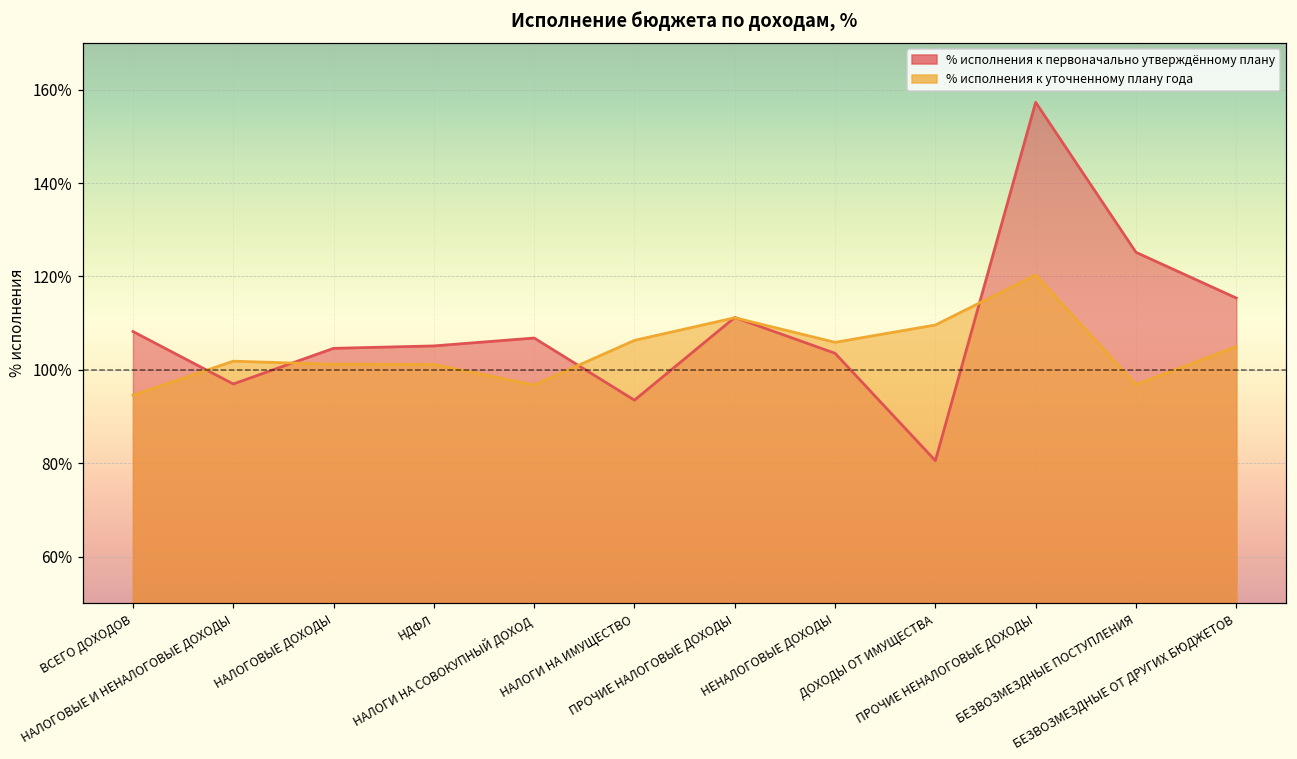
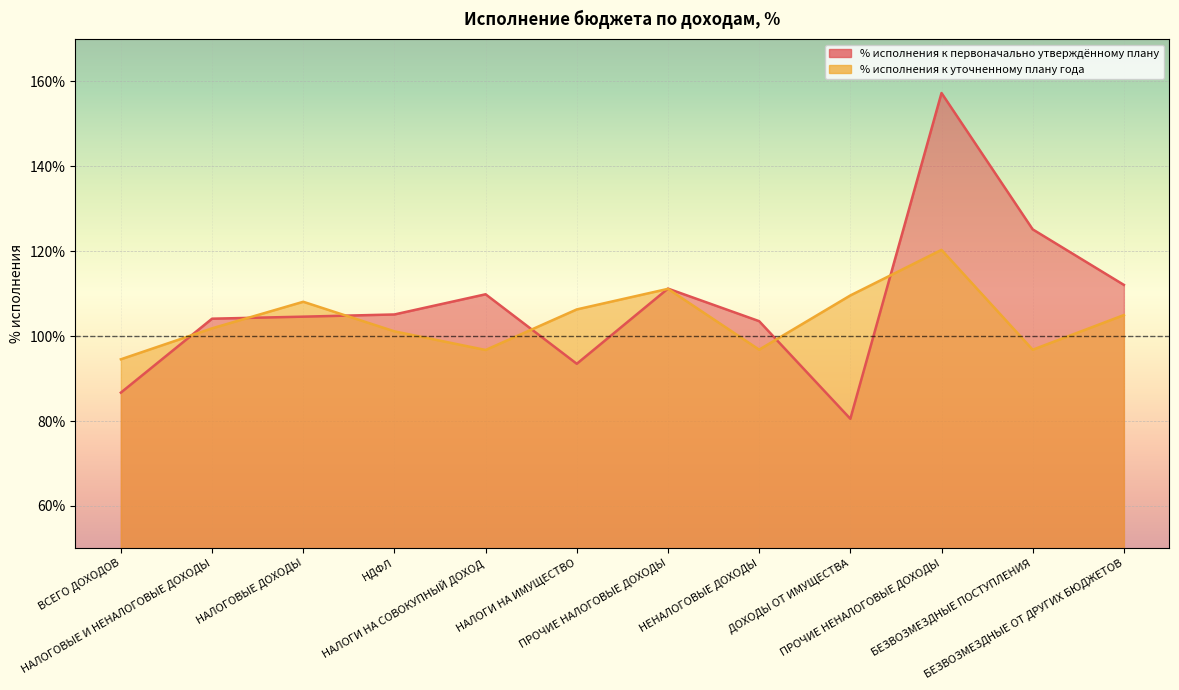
  {
    "% исполнения к первоначально утверждённому плану": {
-     "ВСЕГО ДОХОДОВ": "108%",
-     "НАЛОГОВЫЕ И НЕНАЛОГОВЫЕ ДОХОДЫ": "97%",
+     "ВСЕГО ДОХОДОВ": "87%",
+     "НАЛОГОВЫЕ И НЕНАЛОГОВЫЕ ДОХОДЫ": "104%",
      "НАЛОГОВЫЕ ДОХОДЫ": "105%",
      "НДФЛ": "105%",
-     "НАЛОГИ НА СОВОКУПНЫЙ ДОХОД": "107%",
+     "НАЛОГИ НА СОВОКУПНЫЙ ДОХОД": "110%",
      "НАЛОГИ НА ИМУЩЕСТВО": "93%",
      "НЕНАЛОГОВЫЕ ДОХОДЫ": "104%",
      "ДОХОДЫ ОТ ИМУЩЕСТВА": "81%",
      "ПРОЧИЕ НЕНАЛОГОВЫЕ ДОХОДЫ": "157%",
      "БЕЗВОЗМЕЗДНЫЕ ПОСТУПЛЕНИЯ": "125%",
-     "БЕЗВОЗМЕЗДНЫЕ ОТ ДРУГИХ БЮДЖЕТОВ": "115%"
+     "БЕЗВОЗМЕЗДНЫЕ ОТ ДРУГИХ БЮДЖЕТОВ": "112%"
    },
    "% исполнения к уточненному плану года": {
      "ВСЕГО ДОХОДОВ": "95%",
      "НАЛОГОВЫЕ И НЕНАЛОГОВЫЕ ДОХОДЫ": "102%",
-     "НАЛОГОВЫЕ ДОХОДЫ": "101%",
+     "НАЛОГОВЫЕ ДОХОДЫ": "108%",
      "НДФЛ": "101%",
      "НАЛОГИ НА СОВОКУПНЫЙ ДОХОД": "97%",
      "НАЛОГИ НА ИМУЩЕСТВО": "106%",
-     "НЕНАЛОГОВЫЕ ДОХОДЫ": "106%",
+     "НЕНАЛОГОВЫЕ ДОХОДЫ": "97%",
      "ДОХОДЫ ОТ ИМУЩЕСТВА": "110%",
      "ПРОЧИЕ НЕНАЛОГОВЫЕ ДОХОДЫ": "120%",
      "БЕЗВОЗМЕЗДНЫЕ ПОСТУПЛЕНИЯ": "97%",
      "БЕЗВОЗМЕЗДНЫЕ ОТ ДРУГИХ БЮДЖЕТОВ": "105%"
    }
  }
